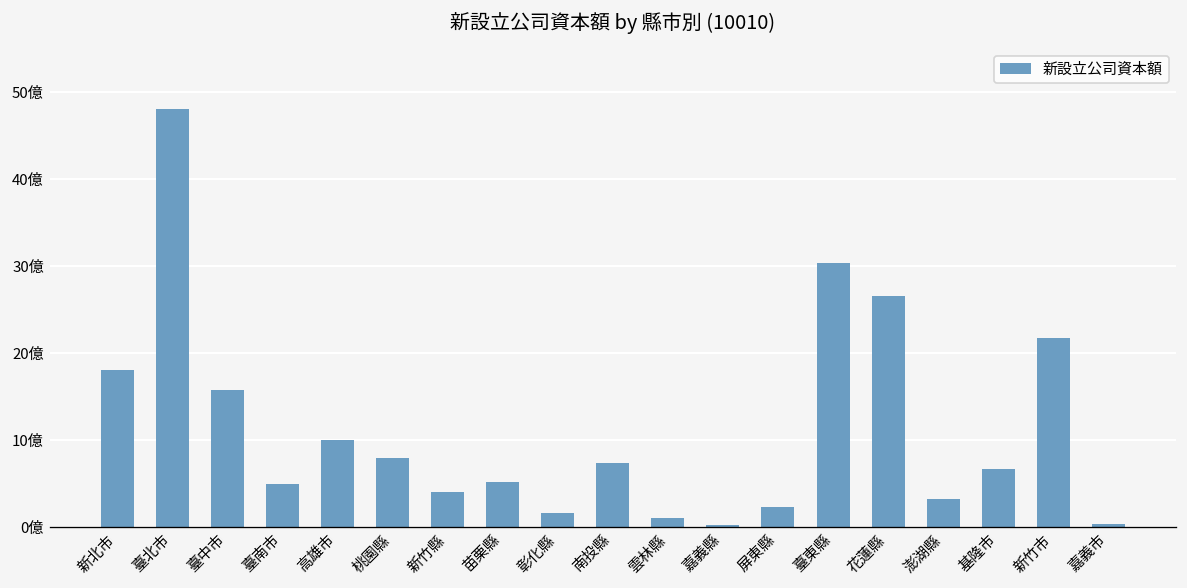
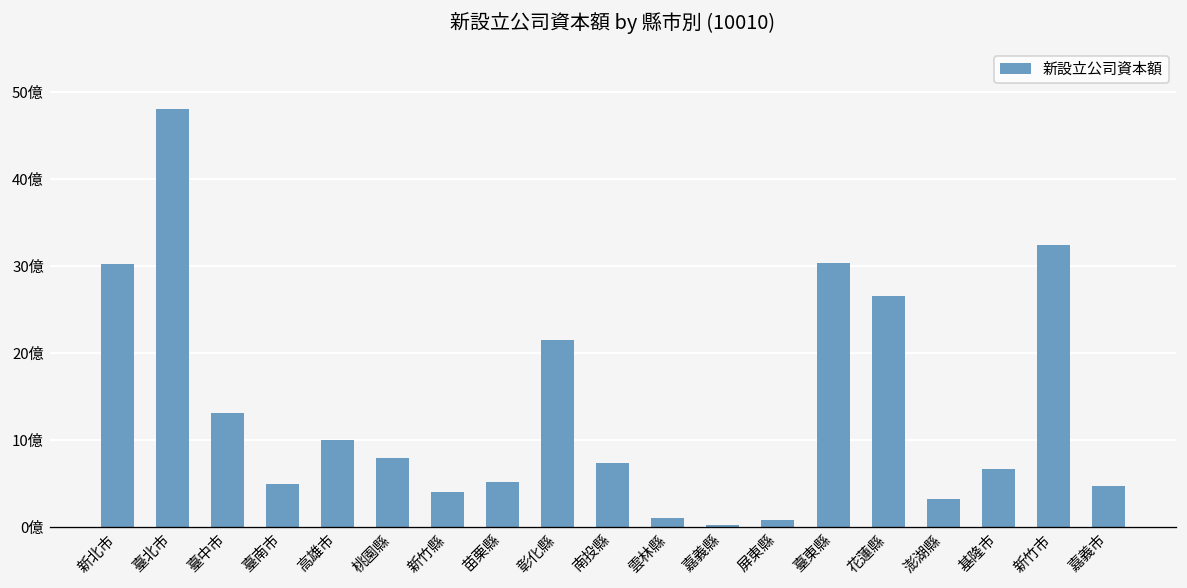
  {
-   "新北市": "18億",
+   "新北市": "30億",
    "臺北市": "48億",
-   "臺中市": "16億",
+   "臺中市": "13億",
    "臺南市": "5億",
    "高雄市": "10億",
    "桃園縣": "8億",
    "新竹縣": "4億",
    "苗栗縣": "5億",
-   "彰化縣": "2億",
+   "彰化縣": "22億",
    "南投縣": "7億",
    "雲林縣": "1億",
-   "屏東縣": "2億",
+   "屏東縣": "1億",
    "臺東縣": "30億",
    "花蓮縣": "27億",
    "澎湖縣": "3億",
    "基隆市": "7億",
-   "新竹市": "22億",
-   "嘉義市": "0億"
+   "新竹市": "32億",
+   "嘉義市": "5億"
  }
